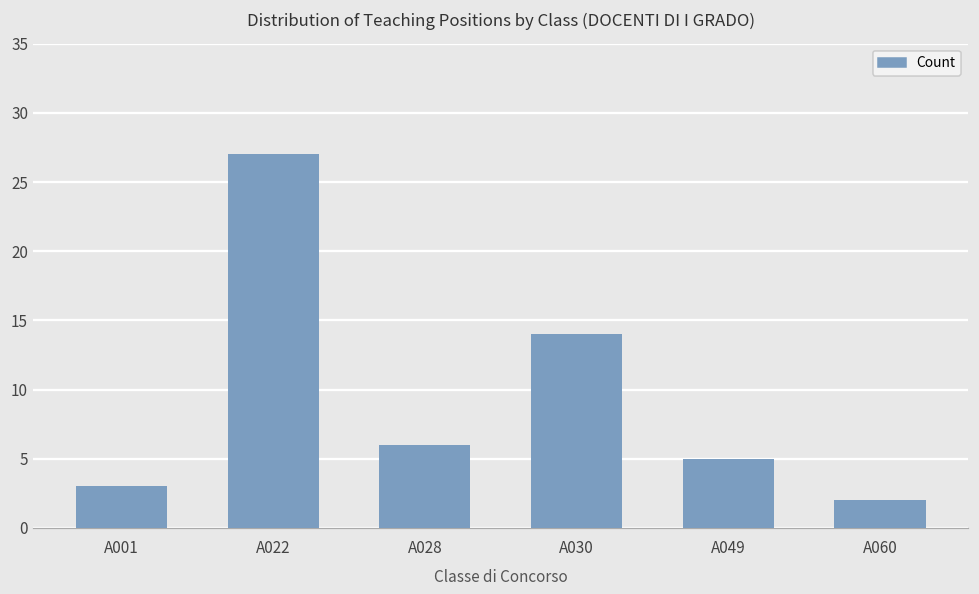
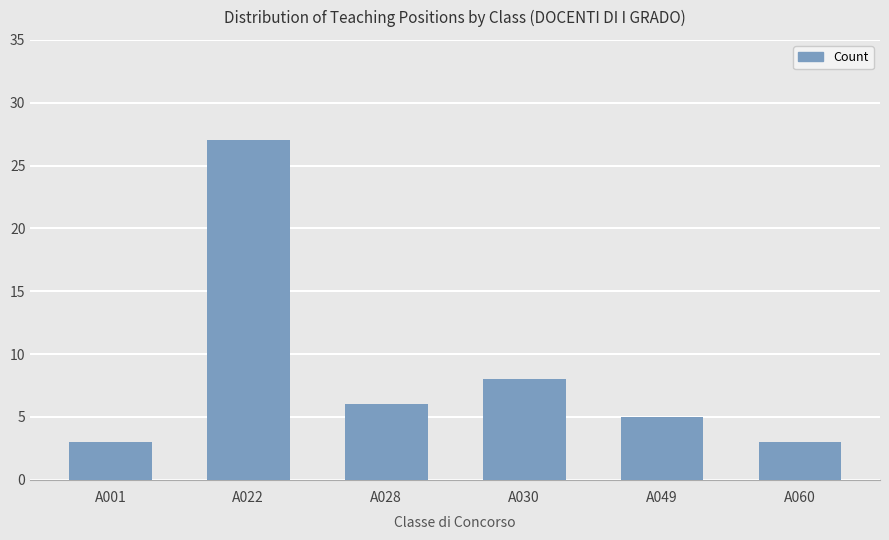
  {
    "A001": 3,
    "A022": 27,
    "A028": 6,
-   "A030": 14,
+   "A030": 8,
    "A049": 5,
-   "A060": 2
+   "A060": 3
  }
